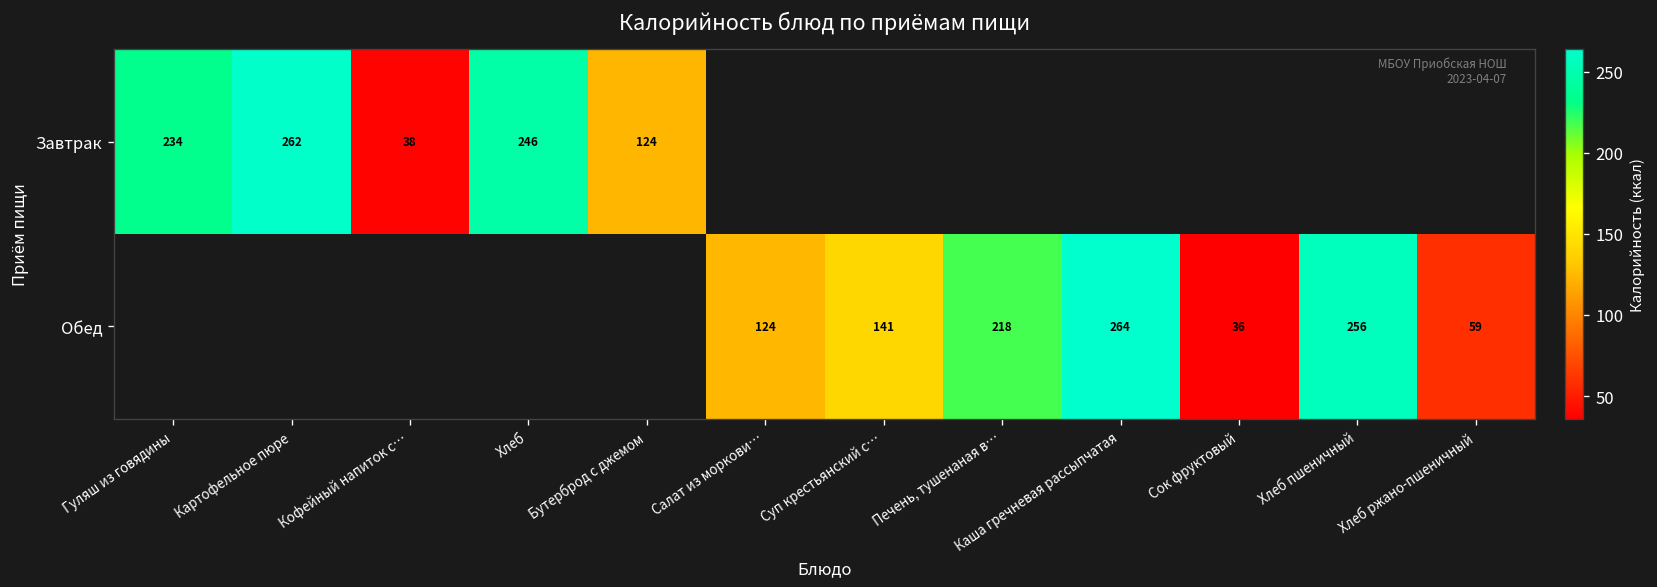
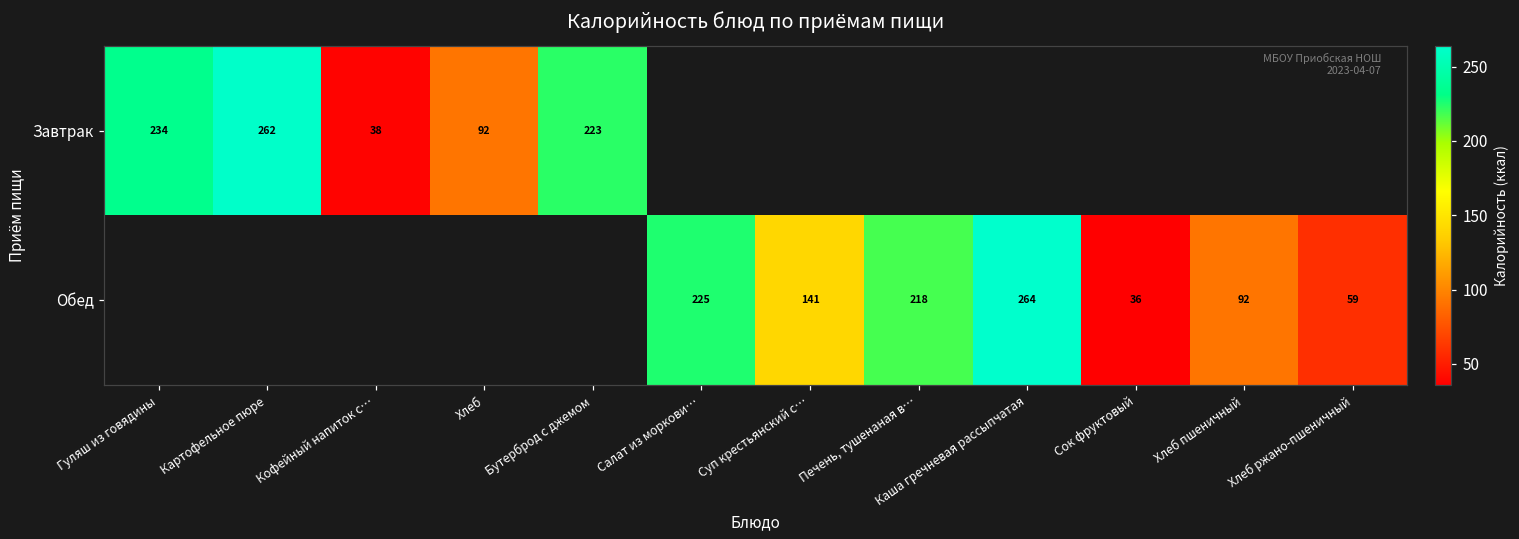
  {
    "Завтрак": {
      "Гуляш из говядины": 234,
      "Картофельное пюре": 262,
      "Кофейный напиток с…": 38,
-     "Хлеб": 246,
-     "Бутерброд с джемом": 124
+     "Хлеб": 92,
+     "Бутерброд с джемом": 223
    },
    "Обед": {
-     "Салат из моркови…": 124,
+     "Салат из моркови…": 225,
      "Суп крестьянский с…": 141,
      "Печень, тушенаная в…": 218,
      "Каша гречневая рассыпчатая": 264,
      "Сок фруктовый": 36,
-     "Хлеб пшеничный": 256,
+     "Хлеб пшеничный": 92,
      "Хлеб ржано-пшеничный": 59
    }
  }
